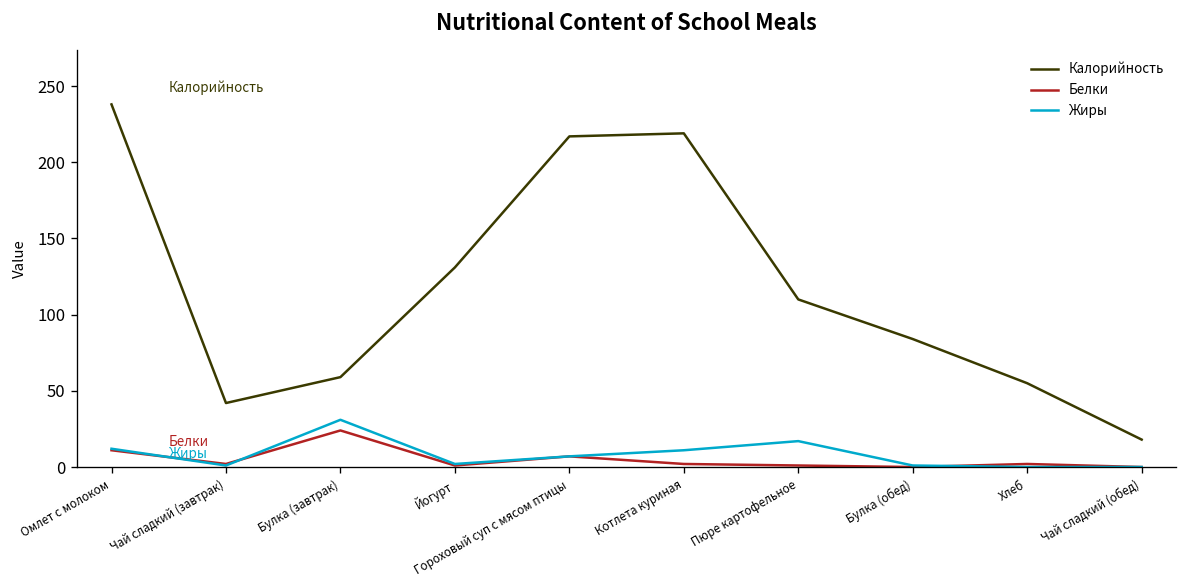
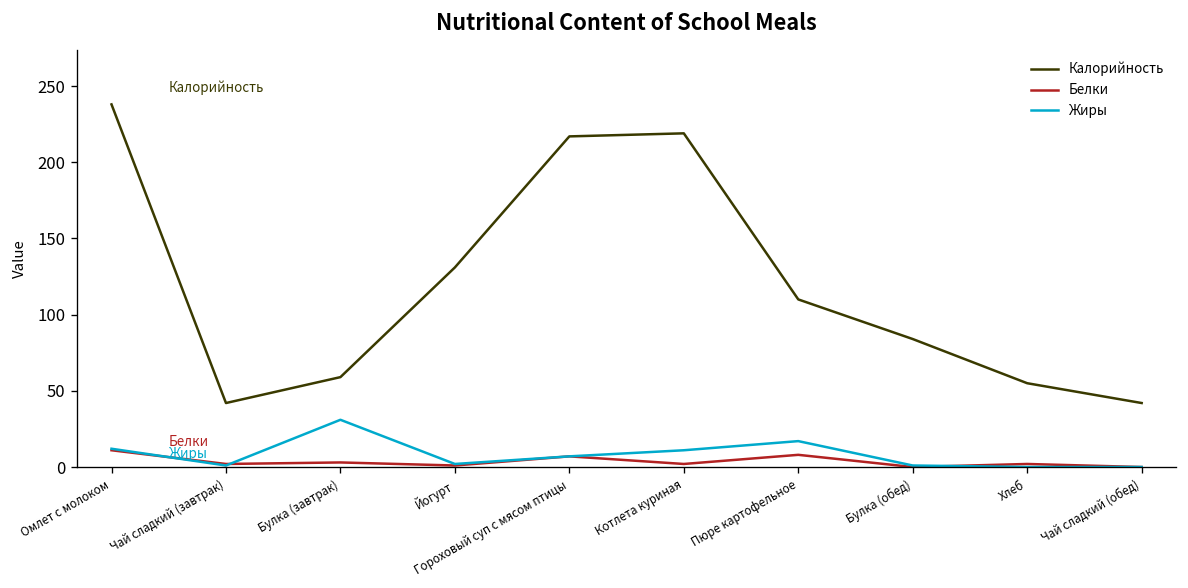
  {
    "Калорийность": {
      "Омлет с молоком": 238,
      "Чай сладкий (завтрак)": 42,
      "Булка (завтрак)": 59,
      "Йогурт": 131,
      "Гороховый суп с мясом птицы": 217,
      "Котлета куриная": 219,
      "Пюре картофельное": 110,
      "Булка (обед)": 84,
      "Хлеб": 55,
-     "Чай сладкий (обед)": 18
+     "Чай сладкий (обед)": 42
    },
    "Белки": {
-     "Булка (завтрак)": 24,
+     "Булка (завтрак)": 3,
      "Котлета куриная": 2,
-     "Пюре картофельное": 1,
+     "Пюре картофельное": 8,
      "Хлеб": 2
    },
    "Жиры": {
      "Булка (завтрак)": 31,
      "Котлета куриная": 11,
      "Пюре картофельное": 17,
      "Хлеб": 0
    }
  }
